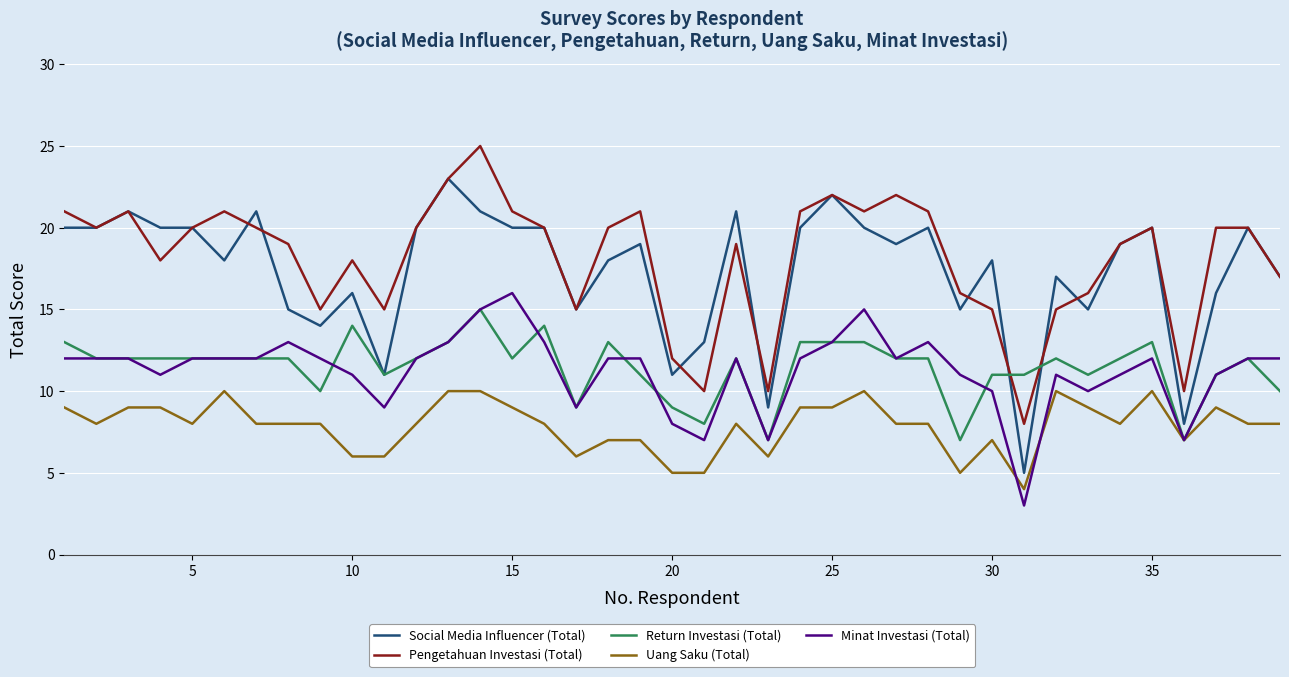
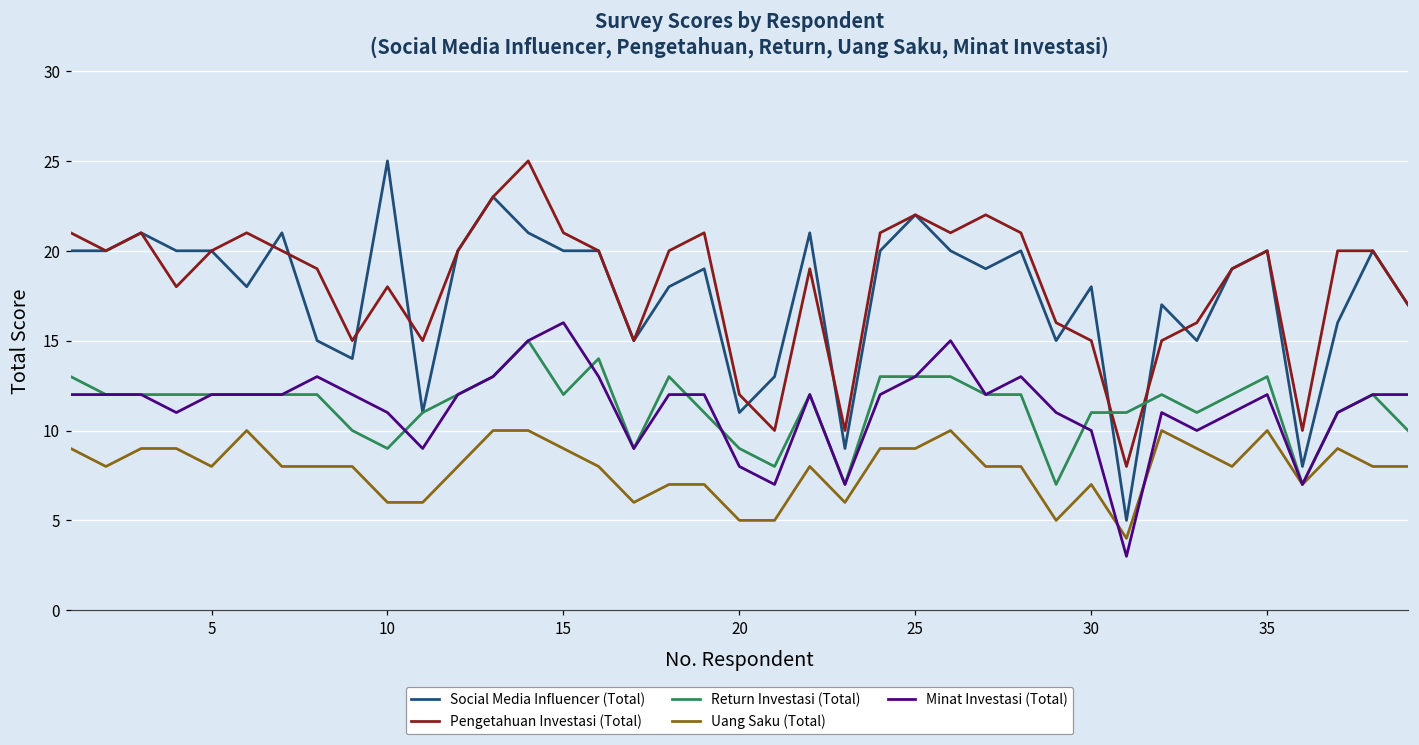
  {
    "Social Media Influencer (Total)": {
-     "10": 16,
+     "10": 25,
      "15": 20,
      "20": 11,
      "30": 18
    },
    "Pengetahuan Investasi (Total)": {
      "10": 18,
      "15": 21,
      "20": 12,
      "30": 15
    },
    "Return Investasi (Total)": {
-     "10": 14,
+     "10": 9,
      "15": 12,
      "20": 9,
      "30": 11,
      "35": 13
    },
    "Uang Saku (Total)": {
      "5": 8,
      "10": 6,
      "15": 9,
      "20": 5,
      "25": 9,
      "30": 7,
      "35": 10
    },
    "Minat Investasi (Total)": {
      "10": 11,
      "15": 16,
      "20": 8,
      "30": 10,
      "35": 12
    }
  }
